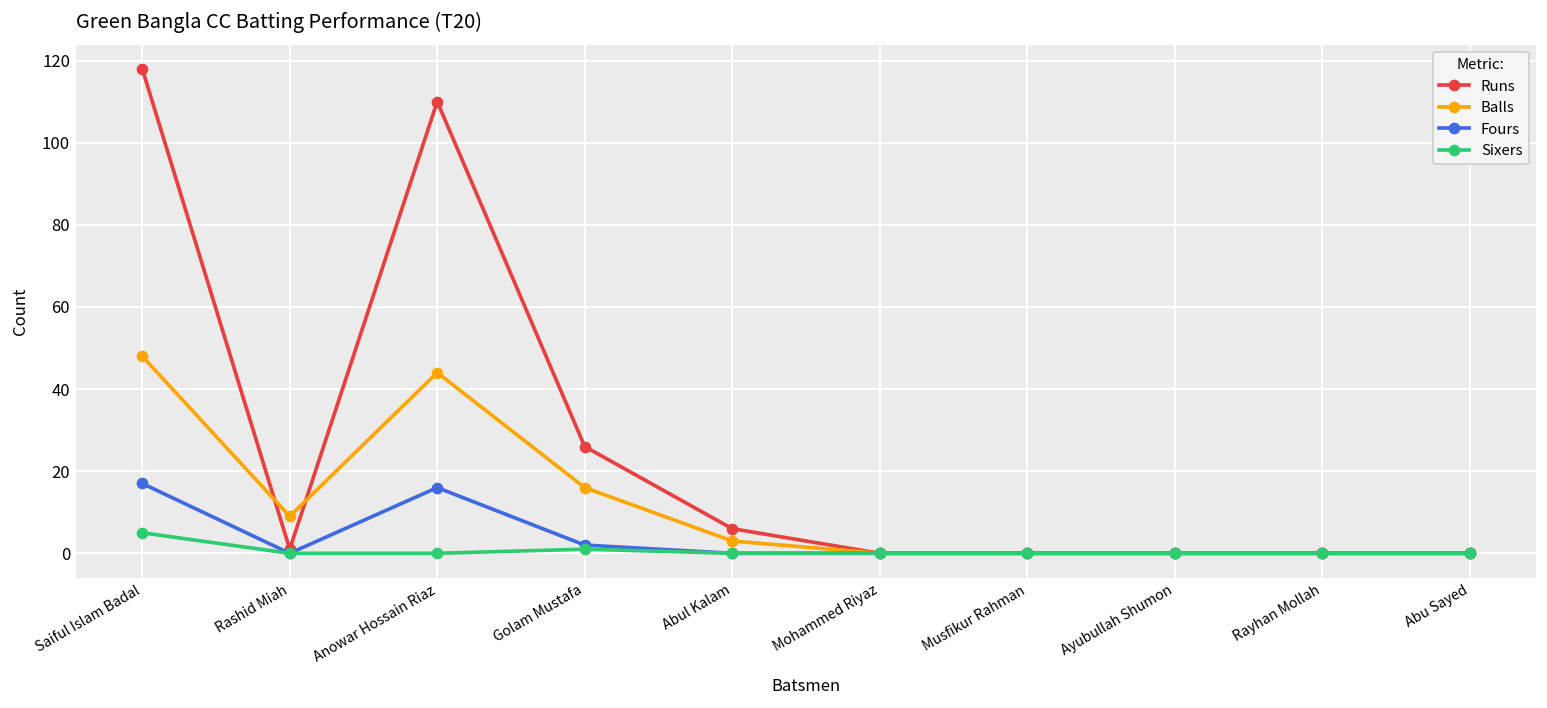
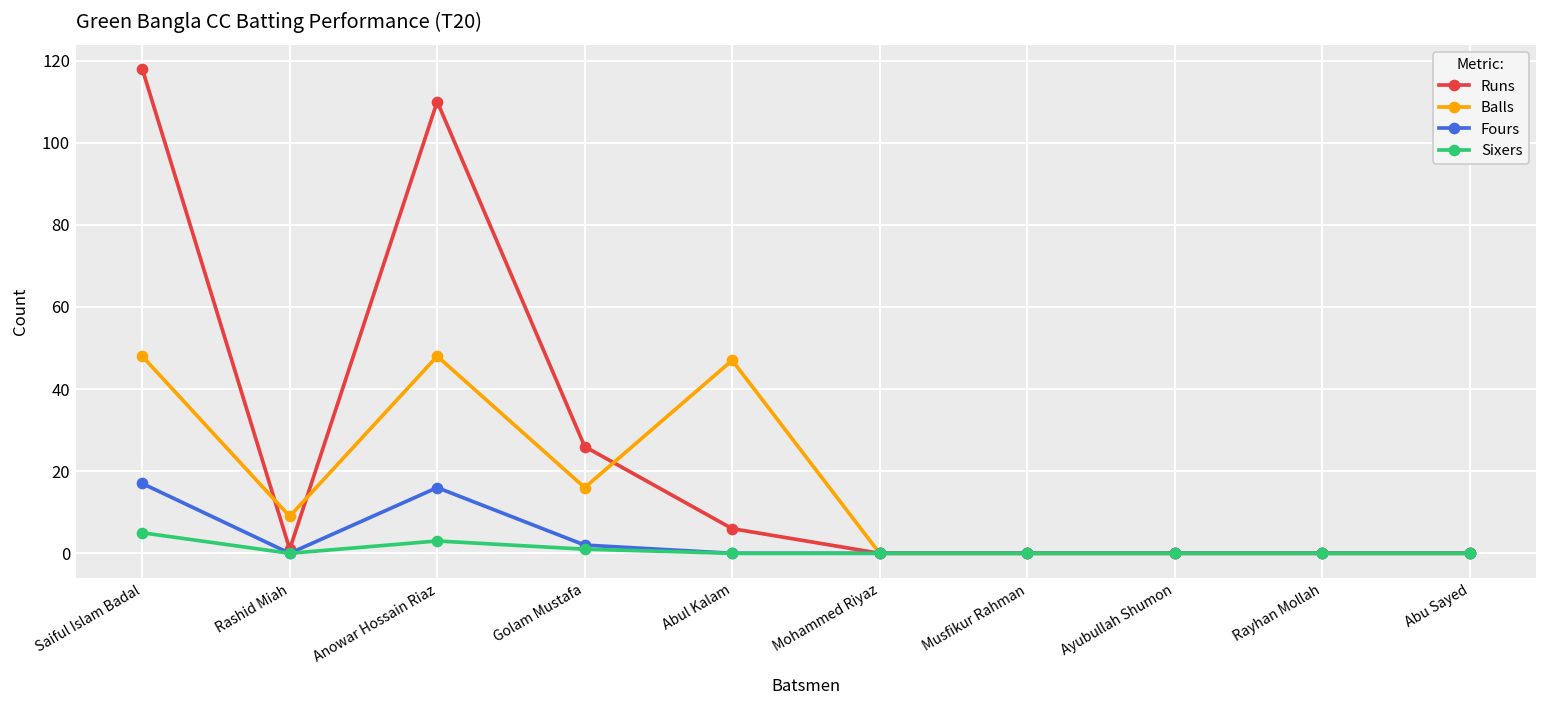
  {
    "Runs": {
      "Saiful Islam Badal": 118,
      "Rashid Miah": 1,
      "Anowar Hossain Riaz": 110,
      "Golam Mustafa": 26,
      "Abul Kalam": 6
    },
    "Balls": {
      "Saiful Islam Badal": 48,
      "Rashid Miah": 9,
-     "Anowar Hossain Riaz": 44,
+     "Anowar Hossain Riaz": 48,
      "Golam Mustafa": 16,
-     "Abul Kalam": 3
+     "Abul Kalam": 47
    },
    "Fours": {
      "Saiful Islam Badal": 17,
      "Anowar Hossain Riaz": 16,
      "Golam Mustafa": 2
    },
    "Sixers": {
      "Saiful Islam Badal": 5,
-     "Anowar Hossain Riaz": 0,
+     "Anowar Hossain Riaz": 3,
      "Golam Mustafa": 1
    }
  }
